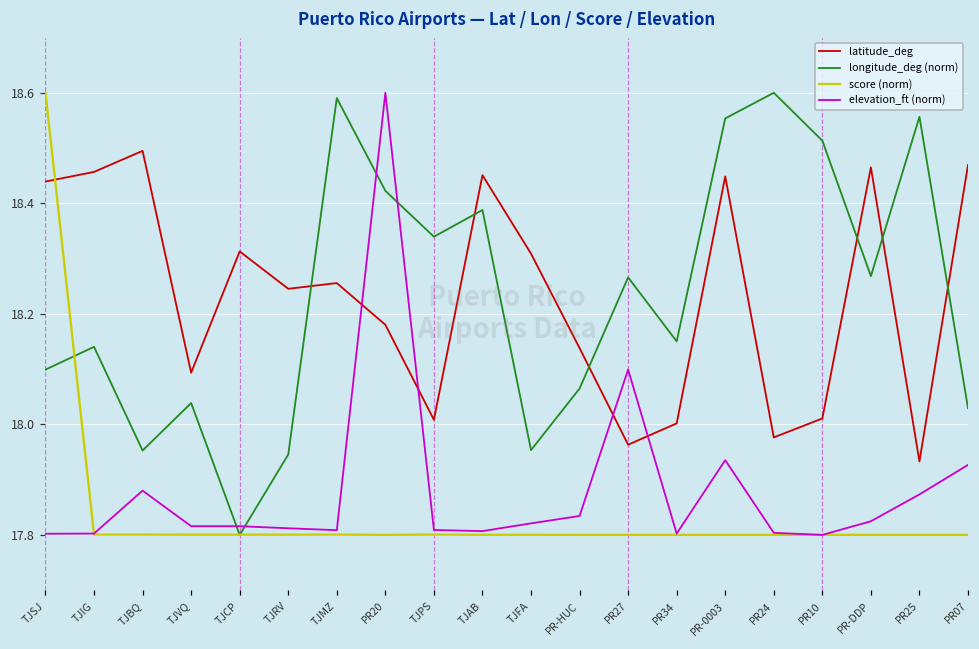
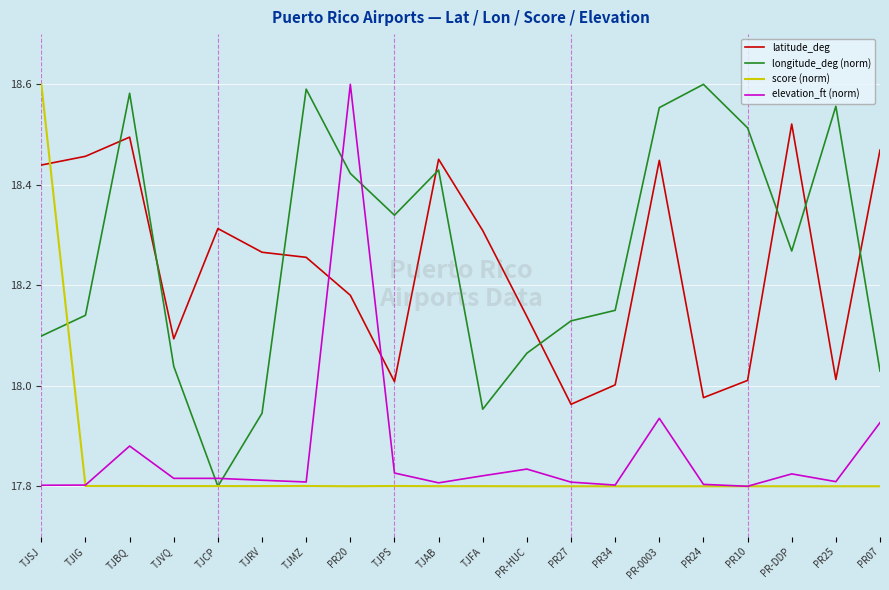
  {
    "latitude_deg": {
      "TJSJ": 18.44,
      "TJIG": 18.46,
      "TJBQ": 18.49,
      "TJVQ": 18.09,
      "TJCP": 18.31,
-     "TJRV": 18.25,
+     "TJRV": 18.27,
      "TJMZ": 18.26,
      "PR20": 18.18,
      "TJPS": 18.01,
      "TJAB": 18.45,
      "TJFA": 18.31,
      "PR-HUC": 18.14,
      "PR27": 17.96,
      "PR34": 18.00,
      "PR-0003": 18.45,
      "PR24": 17.98,
      "PR10": 18.01,
-     "PR-DDP": 18.47,
-     "PR25": 17.93,
+     "PR-DDP": 18.52,
+     "PR25": 18.01,
      "PR07": 18.47
    },
    "longitude_deg (norm)": {
      "TJSJ": 18.10,
      "TJIG": 18.14,
-     "TJBQ": 17.95,
+     "TJBQ": 18.58,
      "TJVQ": 18.04,
      "TJRV": 17.95,
      "TJMZ": 18.59,
      "PR20": 18.42,
      "TJPS": 18.34,
-     "TJAB": 18.39,
+     "TJAB": 18.43,
      "TJFA": 17.95,
      "PR-HUC": 18.06,
-     "PR27": 18.27,
+     "PR27": 18.13,
      "PR34": 18.15,
      "PR-0003": 18.55,
      "PR24": 18.60,
      "PR10": 18.51,
      "PR-DDP": 18.27,
      "PR25": 18.56,
      "PR07": 18.03
    },
    "score (norm)": {
      "TJSJ": 18.60,
      "TJBQ": 17.80,
      "TJVQ": 17.80,
      "TJRV": 17.80,
      "TJMZ": 17.80,
      "PR20": 17.80,
      "TJPS": 17.80,
      "TJAB": 17.80,
      "TJFA": 17.80,
      "PR-HUC": 17.80,
      "PR27": 17.80,
      "PR-0003": 17.80,
      "PR-DDP": 17.80,
      "PR25": 17.80,
      "PR07": 17.80
    },
    "elevation_ft (norm)": {
      "TJSJ": 17.80,
      "TJBQ": 17.88,
      "TJVQ": 17.82,
      "TJCP": 17.82,
      "TJRV": 17.81,
      "TJMZ": 17.81,
      "PR20": 18.60,
-     "TJPS": 17.81,
+     "TJPS": 17.83,
      "TJAB": 17.81,
      "TJFA": 17.82,
      "PR-HUC": 17.83,
-     "PR27": 18.10,
+     "PR27": 17.81,
      "PR-0003": 17.94,
      "PR-DDP": 17.82,
-     "PR25": 17.87,
+     "PR25": 17.81,
      "PR07": 17.93
    }
  }
